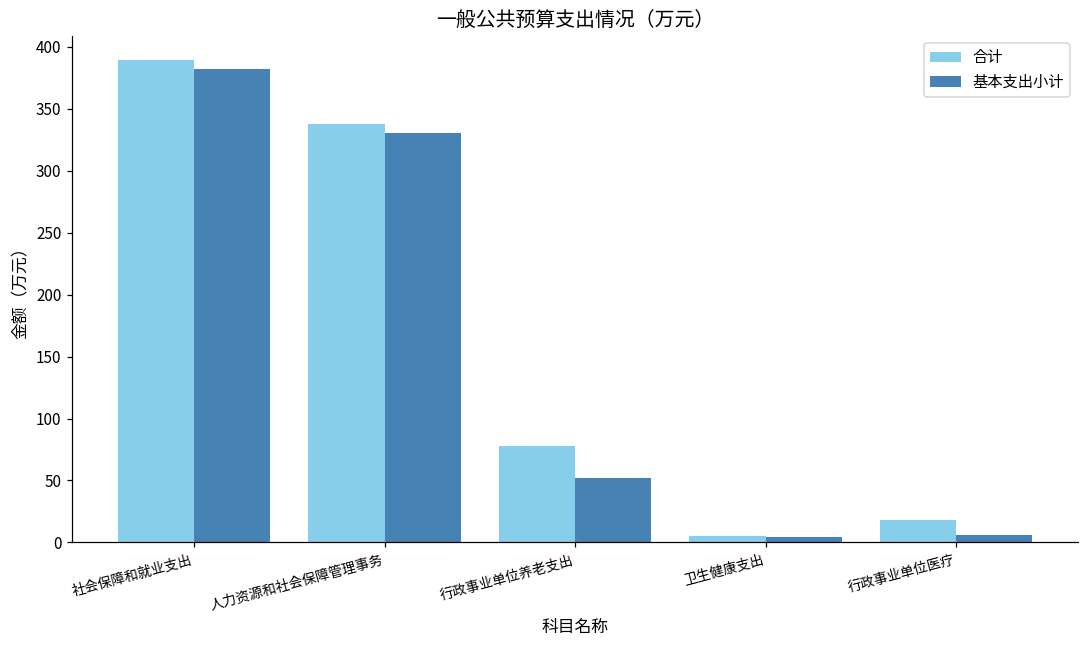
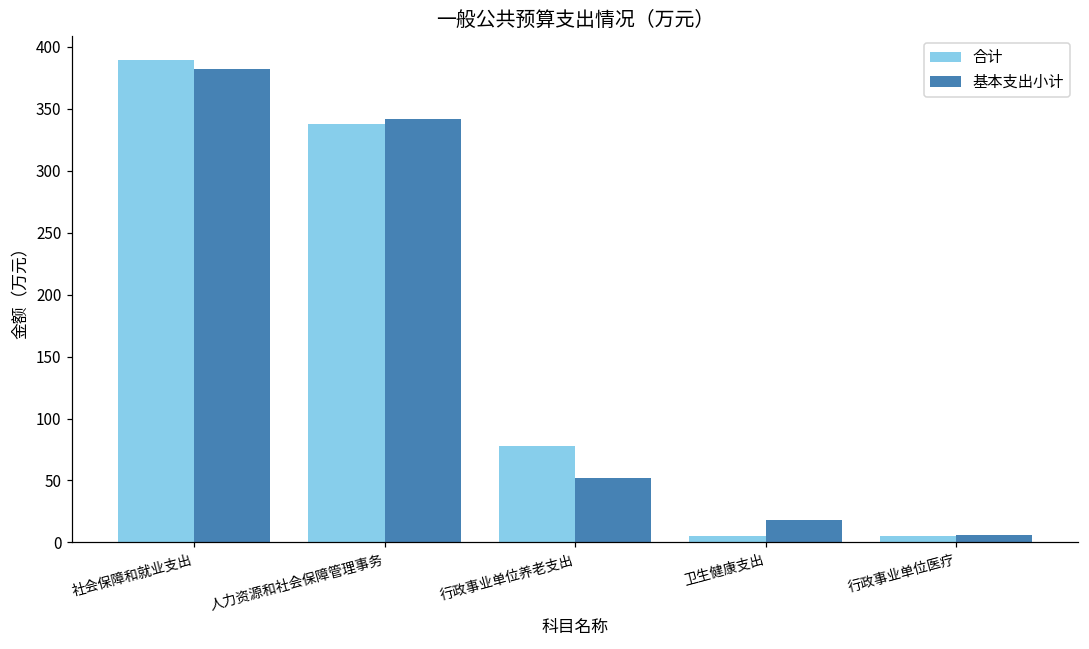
  {
    "合计": {
      "社会保障和就业支出": 390,
      "人力资源和社会保障管理事务": 338,
      "行政事业单位养老支出": 78,
      "卫生健康支出": 5,
-     "行政事业单位医疗": 18
+     "行政事业单位医疗": 5
    },
    "基本支出小计": {
      "社会保障和就业支出": 382,
-     "人力资源和社会保障管理事务": 330,
+     "人力资源和社会保障管理事务": 342,
      "行政事业单位养老支出": 52,
-     "卫生健康支出": 4,
+     "卫生健康支出": 18,
      "行政事业单位医疗": 6
    }
  }
